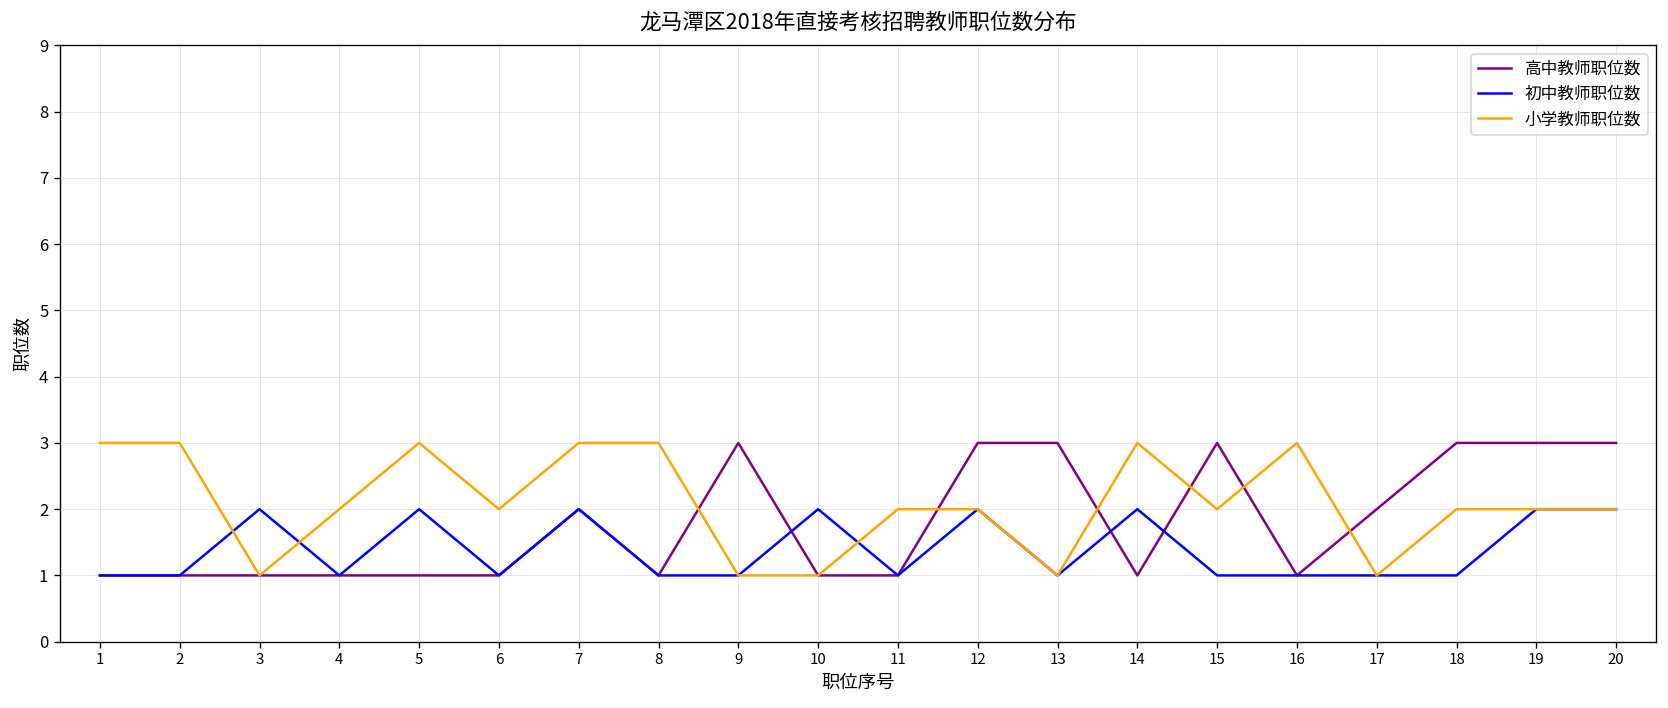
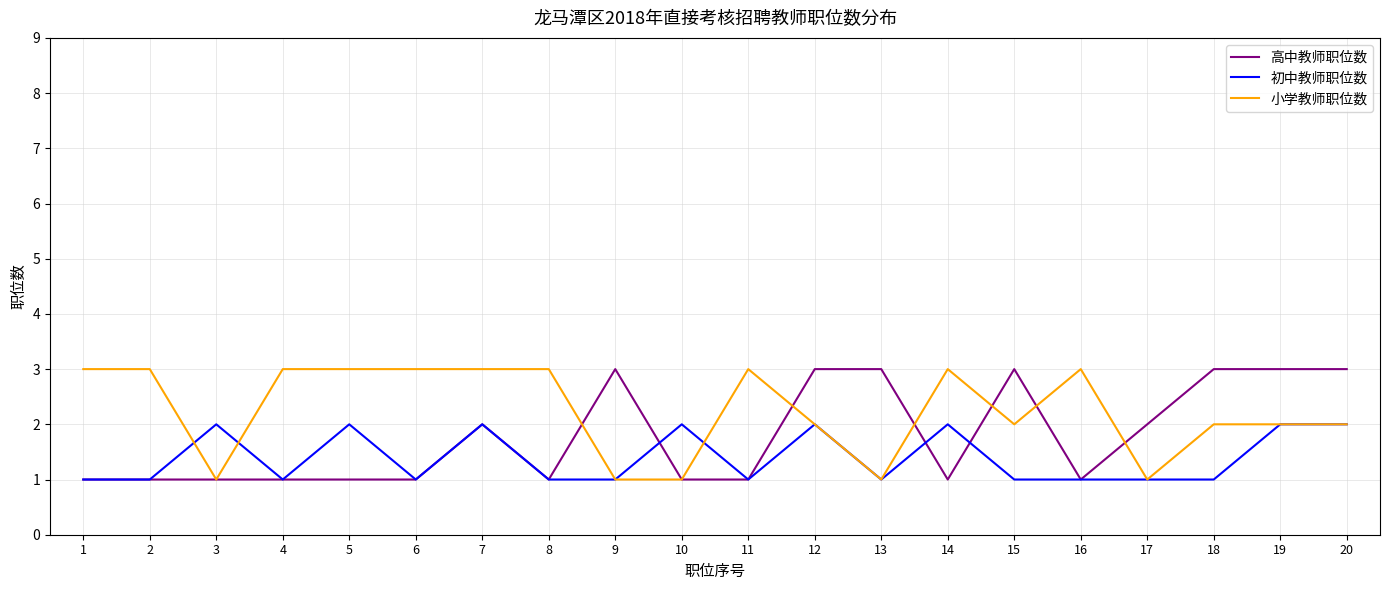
  {
    "高中教师职位数": {
      "5": 1,
      "9": 3,
      "12": 3,
      "13": 3,
      "14": 1,
      "15": 3,
      "17": 2,
      "18": 3,
      "19": 3,
      "20": 3
    },
    "初中教师职位数": {
      "3": 2,
      "5": 2,
      "10": 2,
      "14": 2,
      "15": 1,
      "18": 1
    },
    "小学教师职位数": {
      "1": 3,
      "2": 3,
-     "4": 2,
+     "4": 3,
      "5": 3,
-     "6": 2,
+     "6": 3,
      "7": 3,
      "8": 3,
-     "11": 2,
+     "11": 3,
      "14": 3,
      "15": 2,
      "16": 3,
      "18": 2
    }
  }
